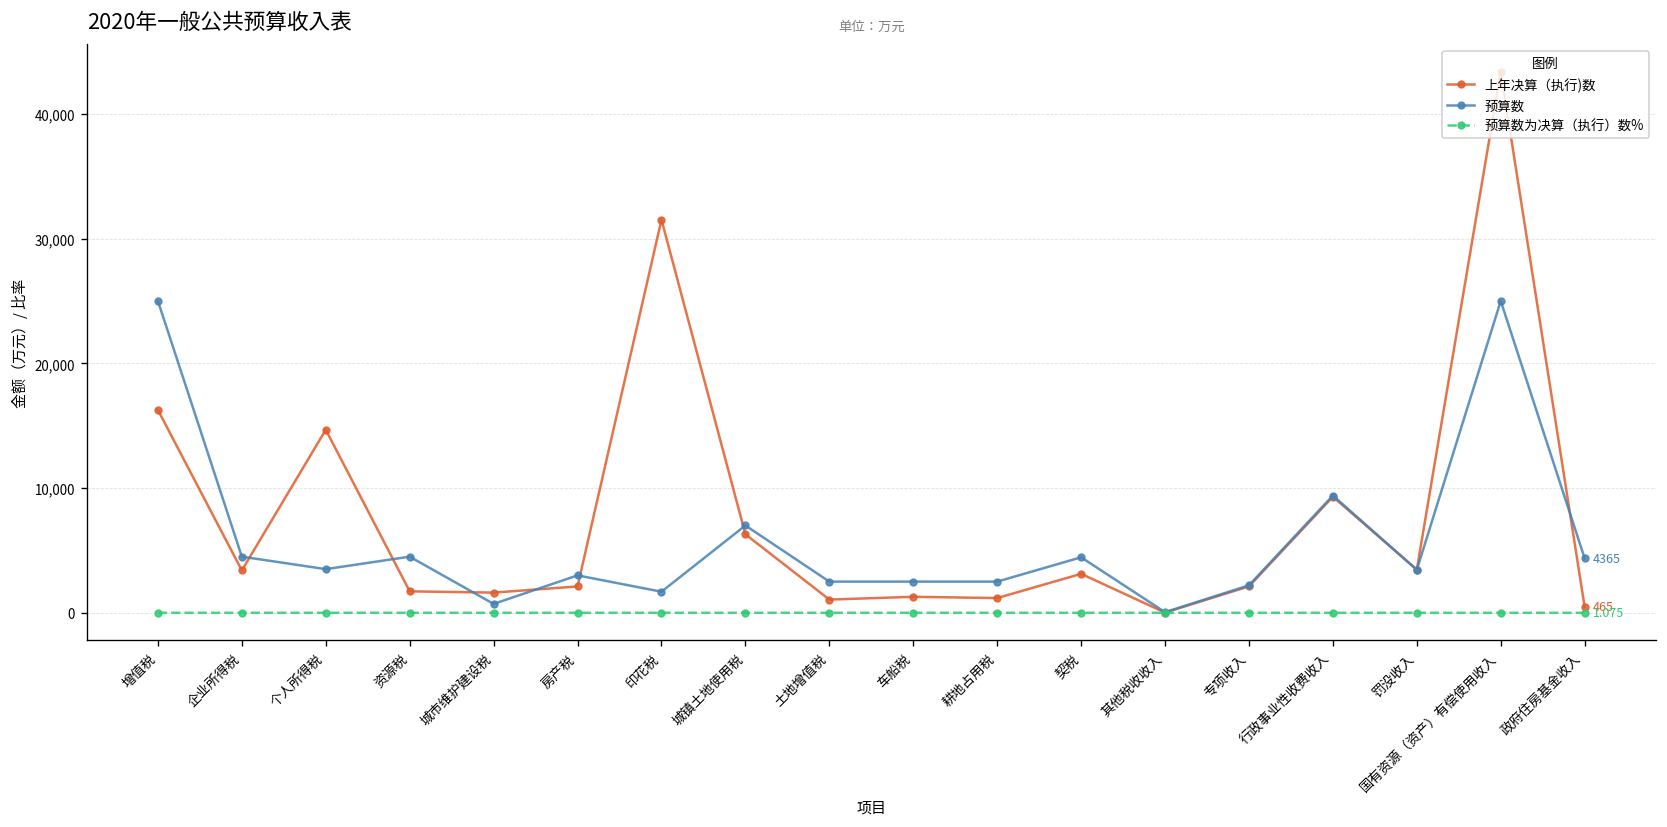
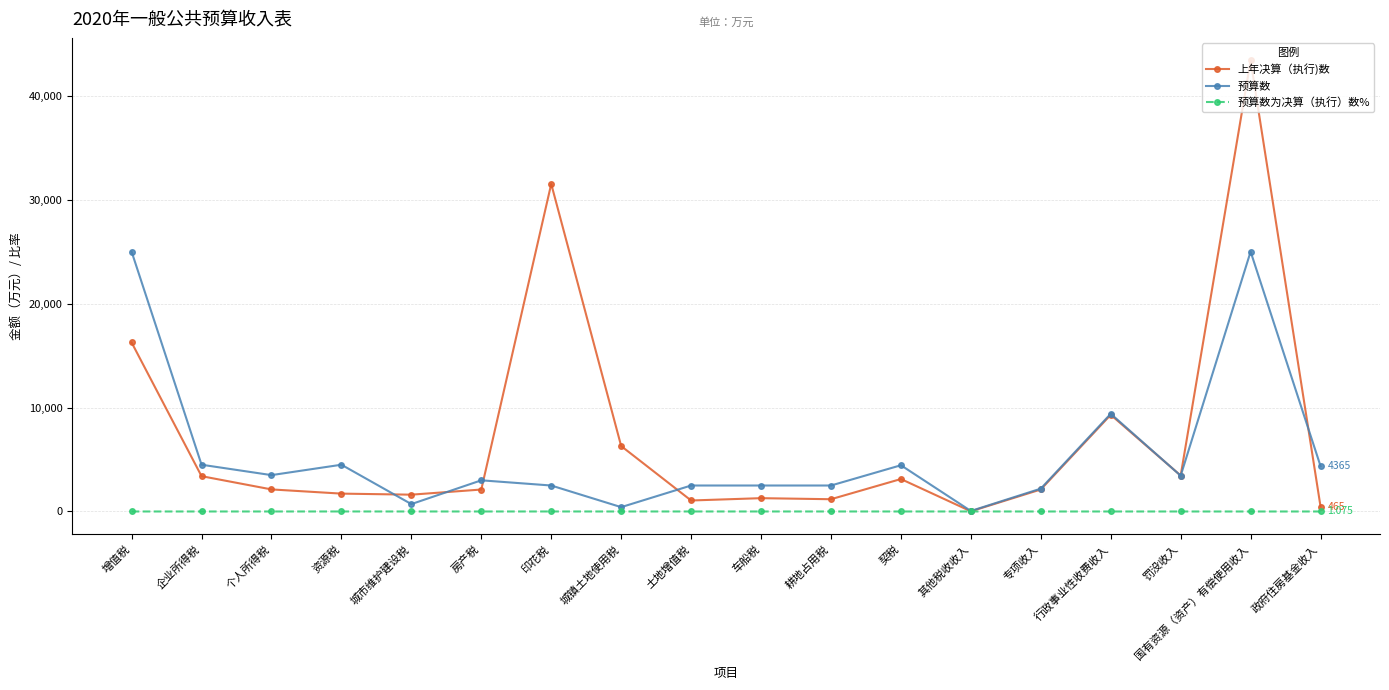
  {
    "上年决算（执行)数": {
      "增值税": "16,300",
      "企业所得税": "3,400",
-     "个人所得税": "14,700",
+     "个人所得税": "2,100",
      "资源税": "1,700",
      "城市维护建设税": "1,600",
      "房产税": "2,100",
      "印花税": "31,500",
      "城镇土地使用税": "6,300",
      "土地增值税": "1,100",
      "车船税": "1,300",
      "耕地占用税": "1,200",
      "契税": "3,100"
    },
    "预算数": {
      "增值税": "25,000",
      "企业所得税": "4,500",
      "个人所得税": "3,500",
      "资源税": "4,500",
      "城市维护建设税": "700",
      "房产税": "3,000",
-     "印花税": "1,700",
-     "城镇土地使用税": "7,000",
+     "印花税": "2,500",
+     "城镇土地使用税": "400",
      "土地增值税": "2,500",
      "车船税": "2,500",
      "耕地占用税": "2,500",
      "契税": "4,500",
      "国有资源（资产）有偿使用收入": "25,000"
    },
    "预算数为决算（执行）数%": {
      "增值税": "0",
      "企业所得税": "0",
      "个人所得税": "0",
      "资源税": "0",
      "城市维护建设税": "0",
      "房产税": "0",
      "印花税": "0",
      "城镇土地使用税": "0",
      "土地增值税": "0",
      "车船税": "0",
      "耕地占用税": "0",
      "契税": "0",
      "专项收入": "0",
      "行政事业性收费收入": "0",
      "罚没收入": "0",
      "国有资源（资产）有偿使用收入": "0"
    }
  }
